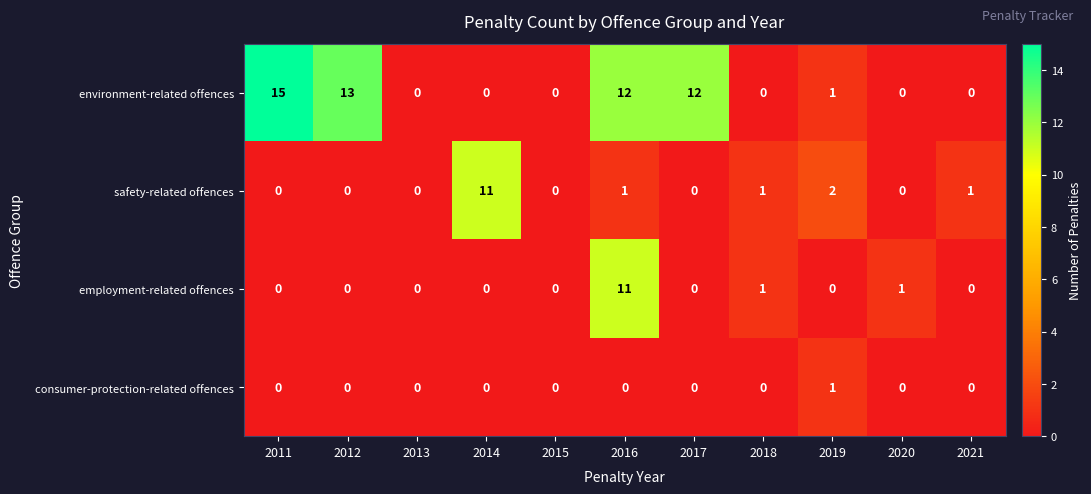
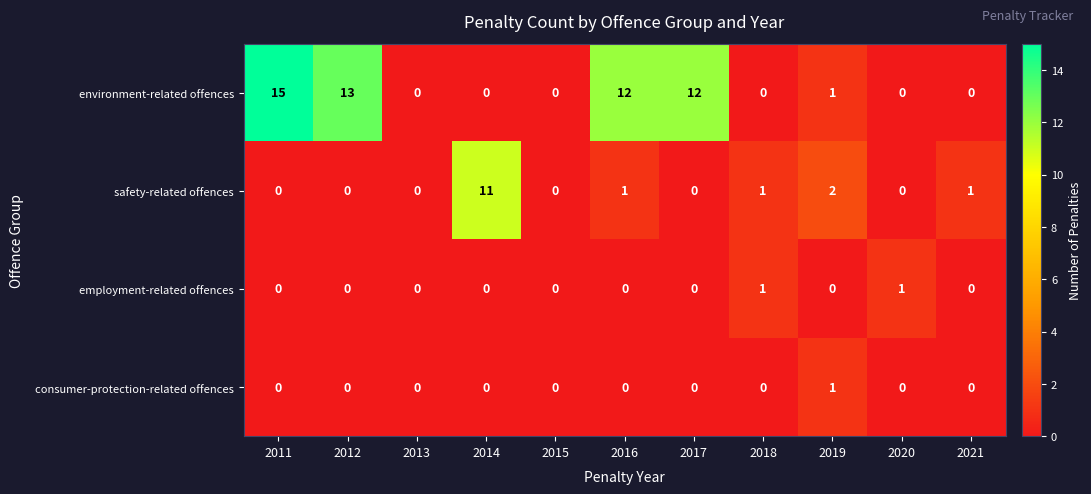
  {
    "environment-related offences": {
      "2011": 15,
      "2012": 13,
      "2013": 0,
      "2014": 0,
      "2015": 0,
      "2016": 12,
      "2017": 12,
      "2018": 0,
      "2019": 1,
      "2020": 0,
      "2021": 0
    },
    "safety-related offences": {
      "2011": 0,
      "2012": 0,
      "2013": 0,
      "2014": 11,
      "2015": 0,
      "2016": 1,
      "2017": 0,
      "2018": 1,
      "2019": 2,
      "2020": 0,
      "2021": 1
    },
    "employment-related offences": {
      "2011": 0,
      "2012": 0,
      "2013": 0,
      "2014": 0,
      "2015": 0,
-     "2016": 11,
+     "2016": 0,
      "2017": 0,
      "2018": 1,
      "2019": 0,
      "2020": 1,
      "2021": 0
    },
    "consumer-protection-related offences": {
      "2011": 0,
      "2012": 0,
      "2013": 0,
      "2014": 0,
      "2015": 0,
      "2016": 0,
      "2017": 0,
      "2018": 0,
      "2019": 1,
      "2020": 0,
      "2021": 0
    }
  }
